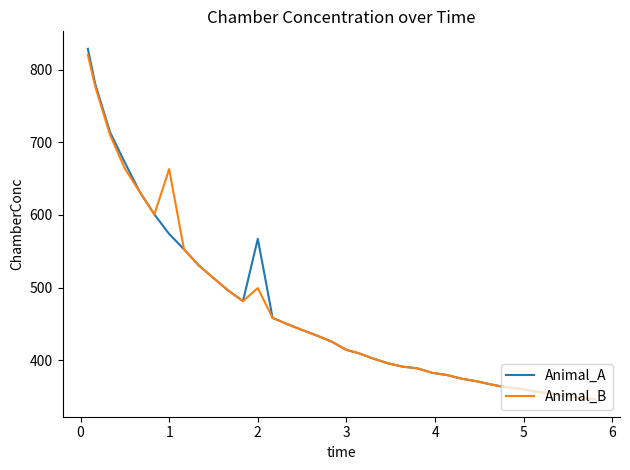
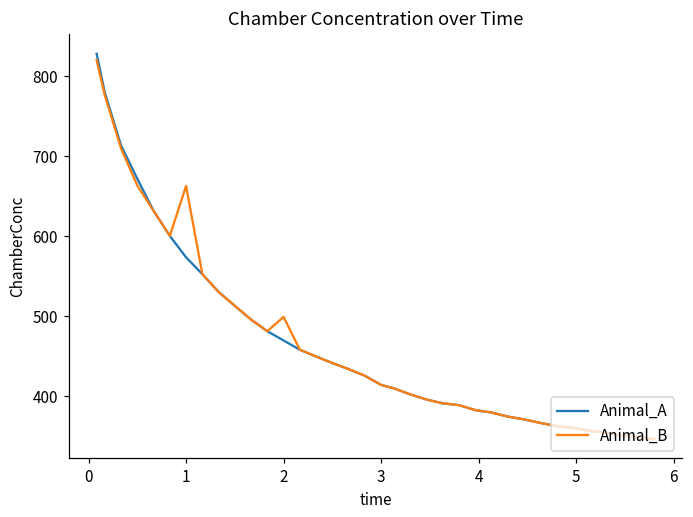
  {
    "Animal_A": {
      "1": 570,
-     "2": 570
+     "2": 470
    },
    "Animal_B": {
      "1": 660,
      "2": 500
    }
  }
